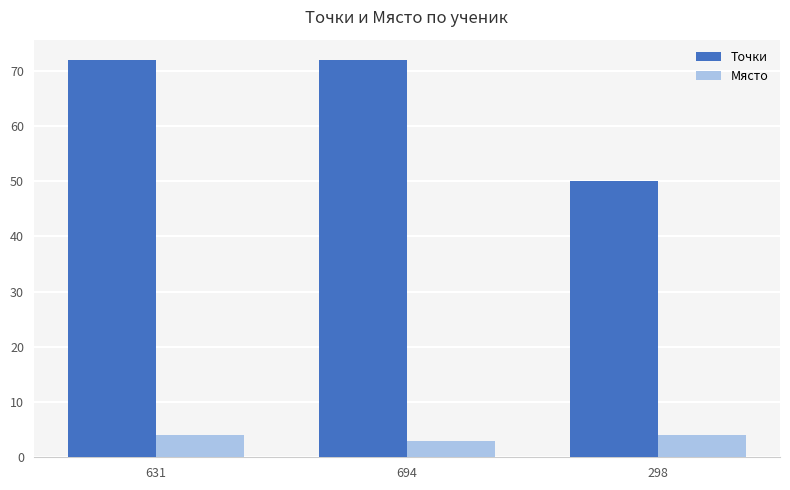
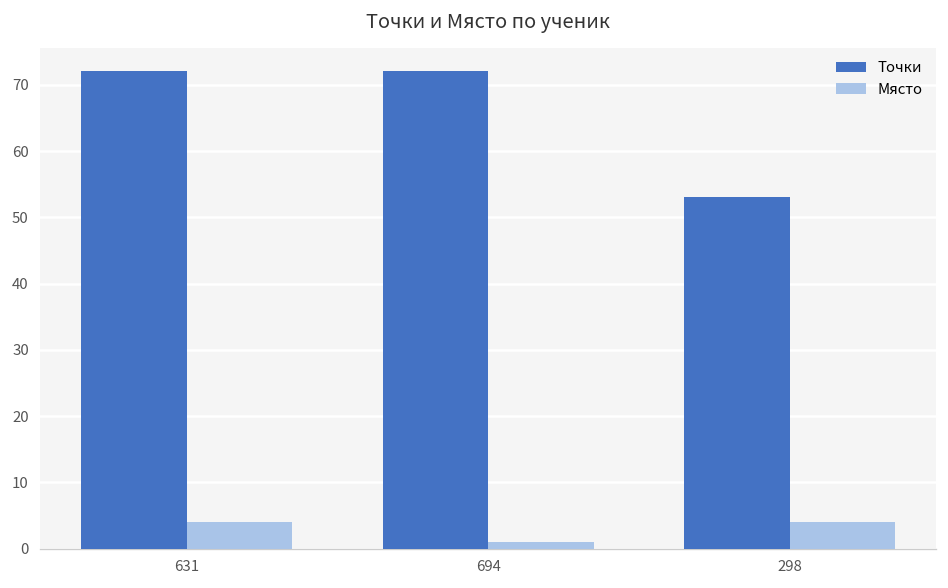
  {
    "Точки": {
      "631": 72,
      "694": 72,
-     "298": 50
+     "298": 53
    },
    "Място": {
      "631": 4,
-     "694": 3,
+     "694": 1,
      "298": 4
    }
  }
